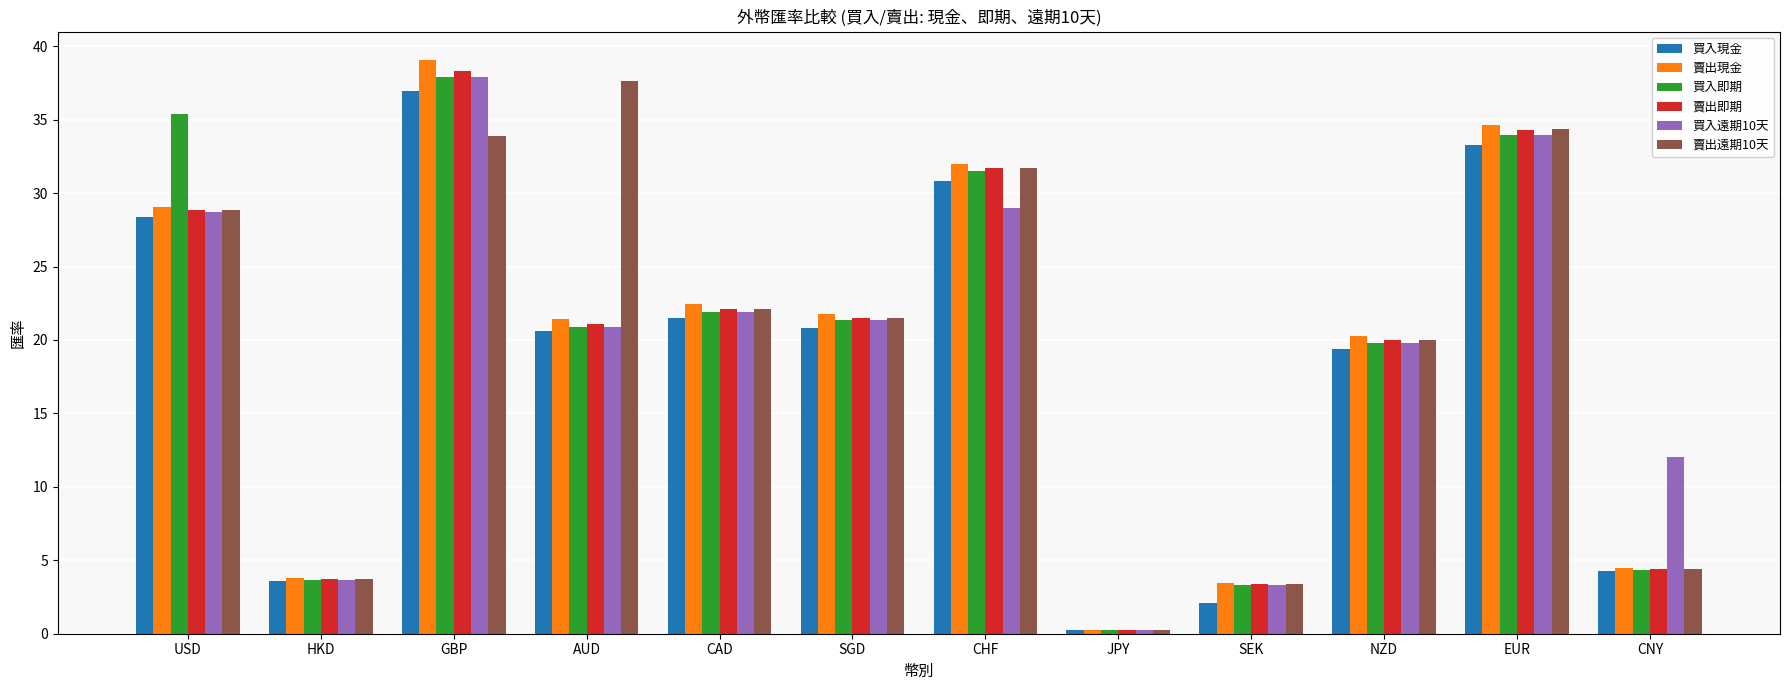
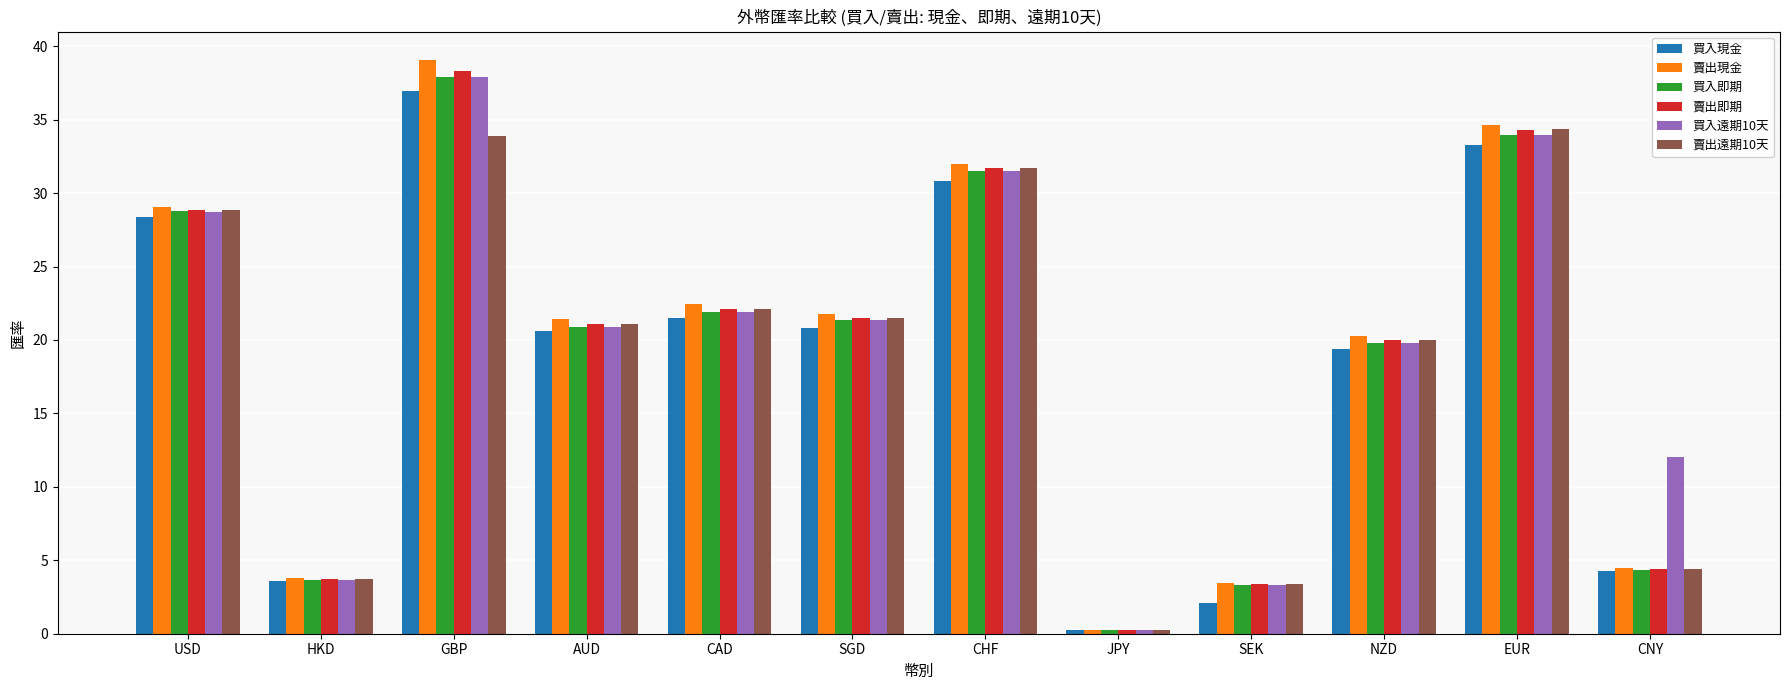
  {
    "買入現金": {
      "USD": 28.4,
      "HKD": 3.6,
      "GBP": 36.9,
      "AUD": 20.6,
      "CAD": 21.5,
      "SGD": 20.9,
      "CHF": 30.8,
      "JPY": 0.3,
      "SEK": 2.1,
      "NZD": 19.4,
      "EUR": 33.3,
      "CNY": 4.3
    },
    "賣出現金": {
      "USD": 29.1,
      "HKD": 3.8,
      "GBP": 39.1,
      "AUD": 21.4,
      "CAD": 22.4,
      "SGD": 21.8,
      "CHF": 32.0,
      "JPY": 0.3,
      "SEK": 3.5,
      "NZD": 20.3,
      "EUR": 34.7,
      "CNY": 4.4
    },
    "買入即期": {
-     "USD": 35.4,
+     "USD": 28.8,
      "HKD": 3.7,
      "GBP": 37.9,
      "AUD": 20.9,
      "CAD": 21.9,
      "SGD": 21.3,
      "CHF": 31.5,
      "JPY": 0.3,
      "SEK": 3.3,
      "NZD": 19.8,
      "EUR": 33.9,
      "CNY": 4.4
    },
    "賣出即期": {
      "USD": 28.9,
      "HKD": 3.7,
      "GBP": 38.3,
      "AUD": 21.1,
      "CAD": 22.1,
      "SGD": 21.5,
      "CHF": 31.7,
      "JPY": 0.3,
      "SEK": 3.4,
      "NZD": 20.0,
      "EUR": 34.3,
      "CNY": 4.4
    },
    "買入遠期10天": {
      "USD": 28.7,
      "HKD": 3.7,
      "GBP": 37.9,
      "AUD": 20.9,
      "CAD": 21.9,
      "SGD": 21.3,
-     "CHF": 29.0,
+     "CHF": 31.5,
      "JPY": 0.3,
      "SEK": 3.3,
      "NZD": 19.8,
      "EUR": 33.9,
      "CNY": 12.0
    },
    "賣出遠期10天": {
      "USD": 28.9,
      "HKD": 3.7,
      "GBP": 33.9,
-     "AUD": 37.6,
+     "AUD": 21.1,
      "CAD": 22.1,
      "SGD": 21.5,
      "CHF": 31.7,
      "JPY": 0.3,
      "SEK": 3.4,
      "NZD": 20.0,
      "EUR": 34.3,
      "CNY": 4.4
    }
  }
